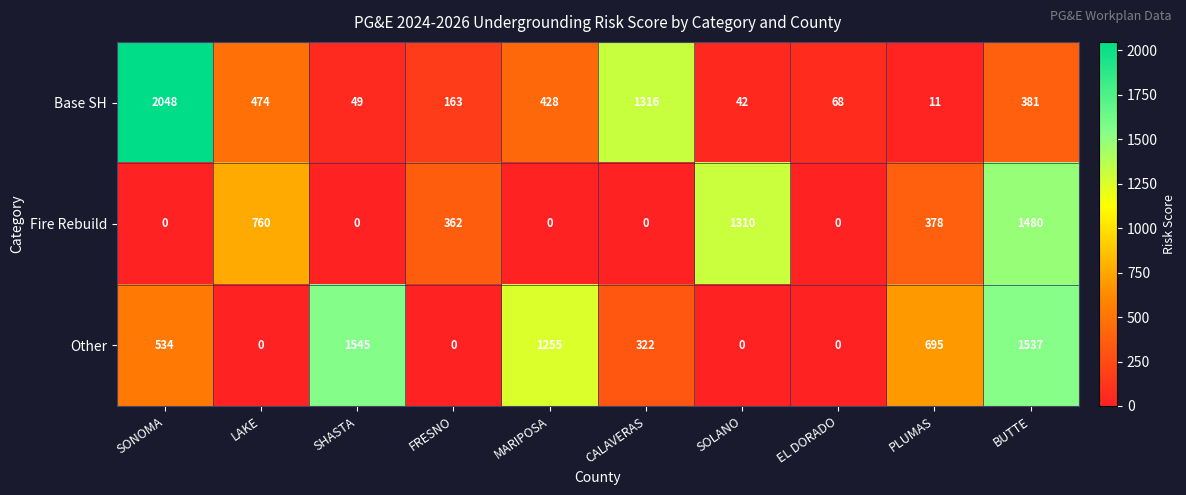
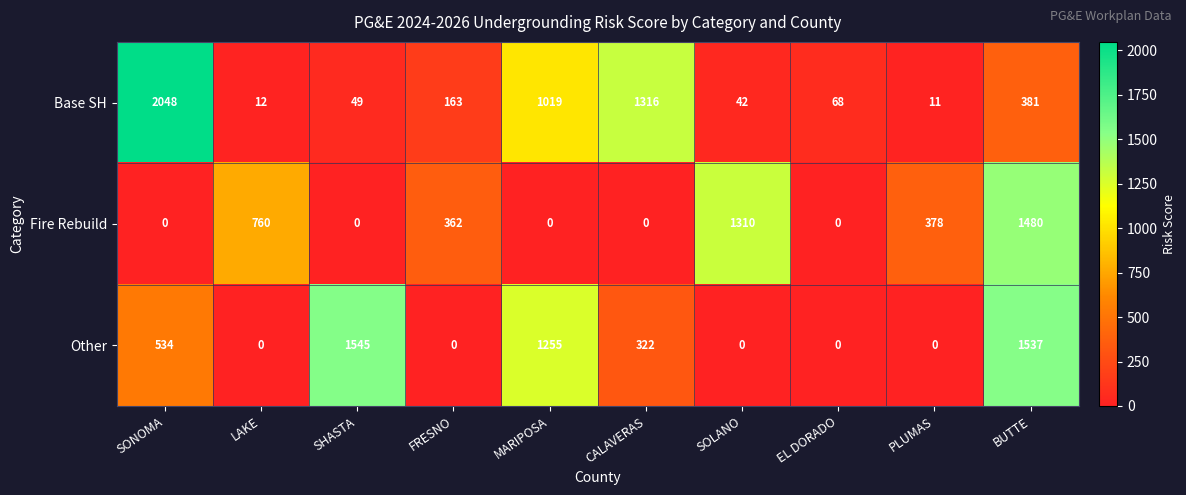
  {
    "Base SH": {
      "SONOMA": 2048,
-     "LAKE": 474,
+     "LAKE": 12,
      "SHASTA": 49,
      "FRESNO": 163,
-     "MARIPOSA": 428,
+     "MARIPOSA": 1019,
      "CALAVERAS": 1316,
      "SOLANO": 42,
      "EL DORADO": 68,
      "PLUMAS": 11,
      "BUTTE": 381
    },
    "Fire Rebuild": {
      "SONOMA": 0,
      "LAKE": 760,
      "SHASTA": 0,
      "FRESNO": 362,
      "MARIPOSA": 0,
      "CALAVERAS": 0,
      "SOLANO": 1310,
      "EL DORADO": 0,
      "PLUMAS": 378,
      "BUTTE": 1480
    },
    "Other": {
      "SONOMA": 534,
      "LAKE": 0,
      "SHASTA": 1545,
      "FRESNO": 0,
      "MARIPOSA": 1255,
      "CALAVERAS": 322,
      "SOLANO": 0,
      "EL DORADO": 0,
-     "PLUMAS": 695,
+     "PLUMAS": 0,
      "BUTTE": 1537
    }
  }
